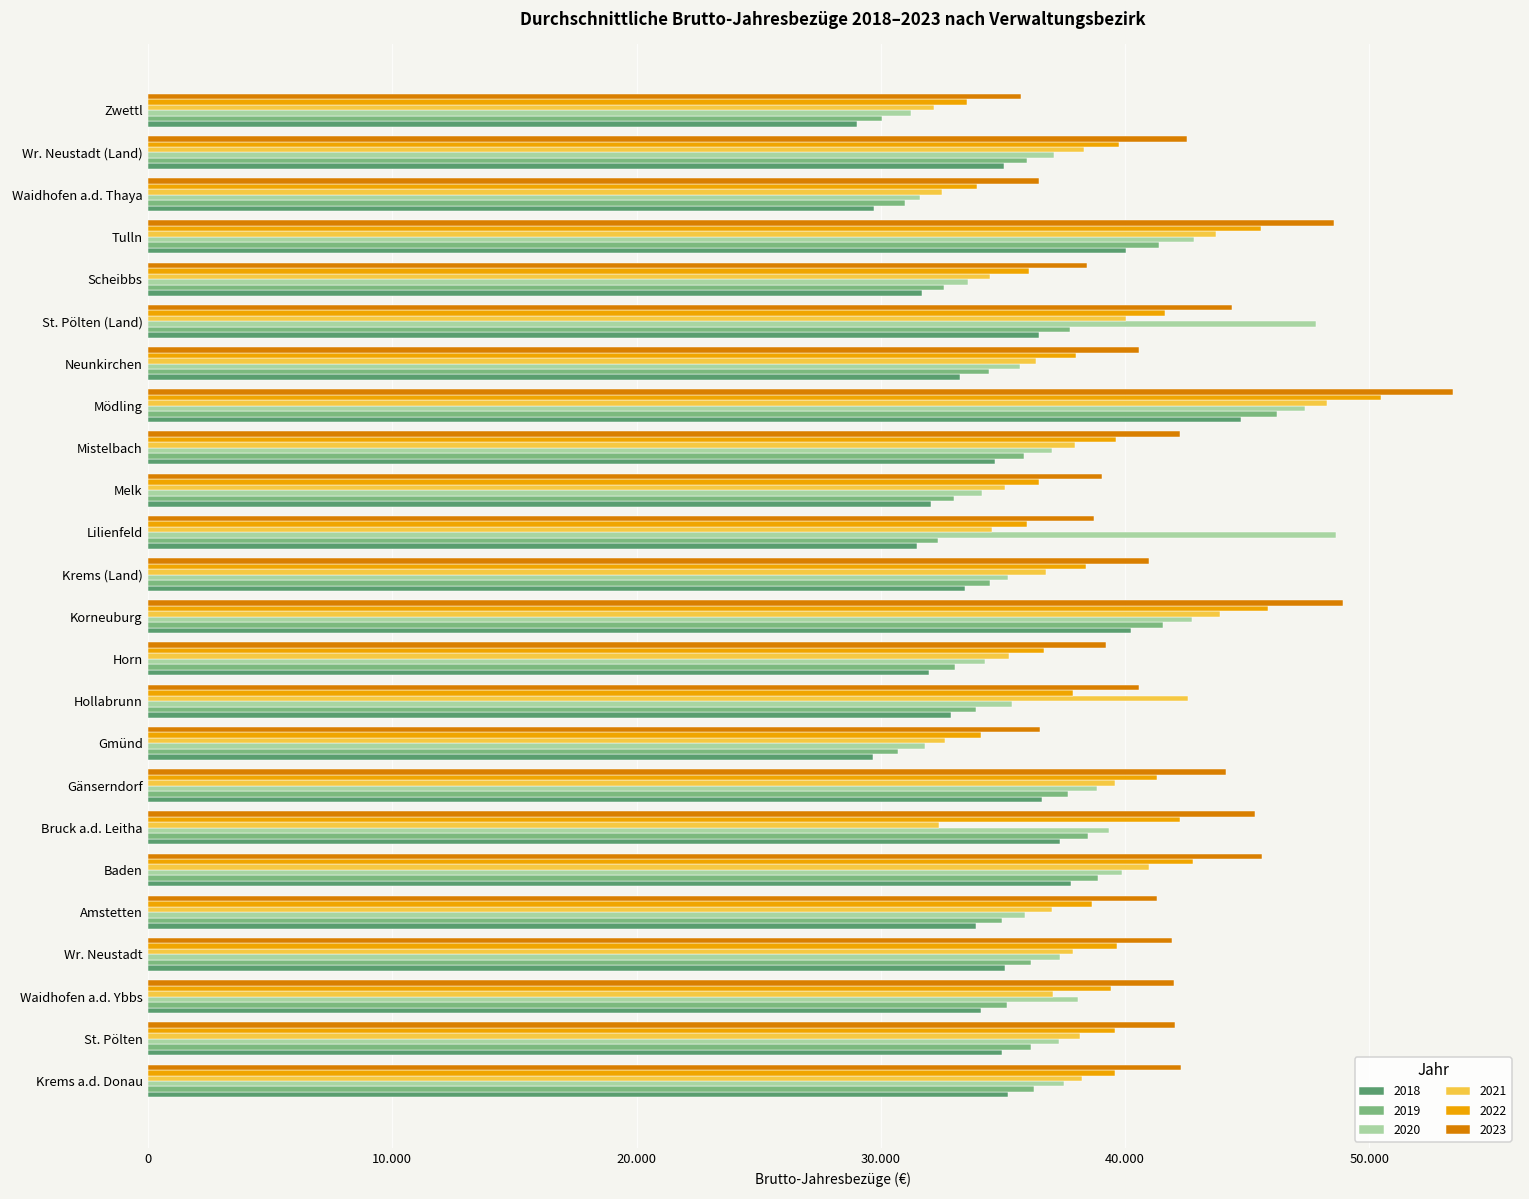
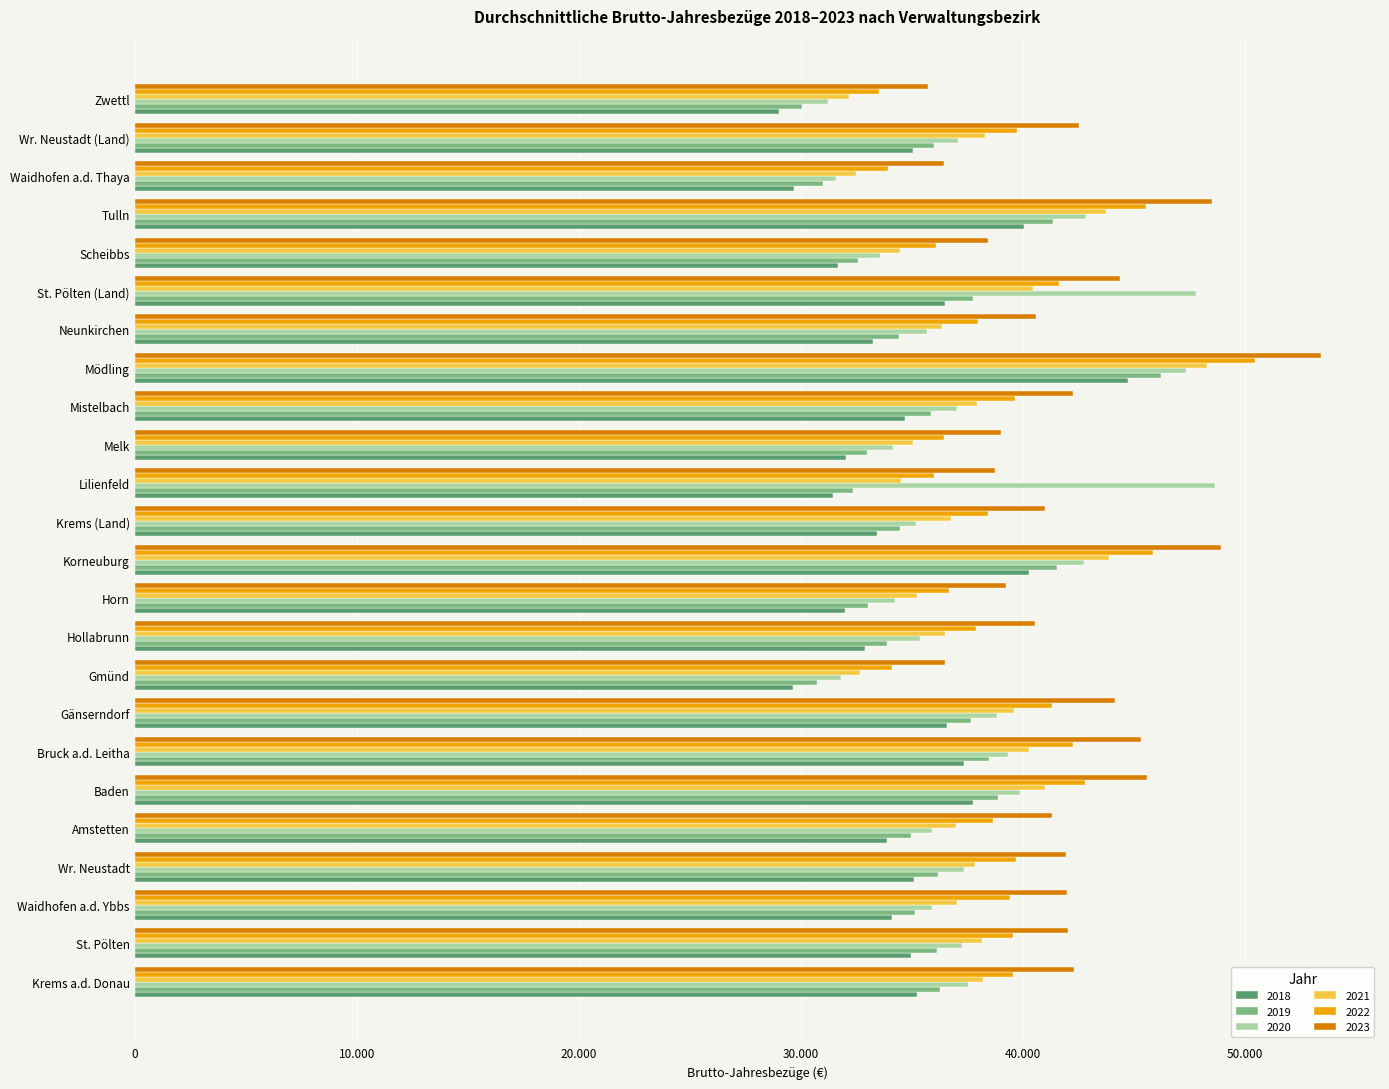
  {
    "2020": {
      "Zwettl": 31.2,
      "Wr. Neustadt (Land)": 37.1,
      "Waidhofen a.d. Thaya": 31.6,
      "Tulln": 42.8,
      "Scheibbs": 33.6,
      "St. Pölten (Land)": 47.8,
      "Neunkirchen": 35.7,
      "Mödling": 47.4,
      "Mistelbach": 37.0,
      "Melk": 34.2,
      "Lilienfeld": 48.7,
      "Krems (Land)": 35.2,
      "Korneuburg": 42.7,
      "Horn": 34.3,
      "Hollabrunn": 35.4,
      "Gmünd": 31.8,
      "Gänserndorf": 38.8,
      "Bruck a.d. Leitha": 39.3,
      "Baden": 39.9,
      "Amstetten": 35.9,
      "Wr. Neustadt": 37.4,
-     "Waidhofen a.d. Ybbs": 38.1,
+     "Waidhofen a.d. Ybbs": 35.9,
      "St. Pölten": 37.3,
      "Krems a.d. Donau": 37.5
    },
    "2021": {
      "Zwettl": 32.2,
      "Wr. Neustadt (Land)": 38.3,
      "Waidhofen a.d. Thaya": 32.5,
      "Tulln": 43.7,
      "Scheibbs": 34.5,
-     "St. Pölten (Land)": 40.0,
+     "St. Pölten (Land)": 40.5,
      "Neunkirchen": 36.4,
      "Mödling": 48.3,
      "Mistelbach": 38.0,
      "Melk": 35.1,
      "Lilienfeld": 34.5,
      "Krems (Land)": 36.8,
      "Korneuburg": 43.9,
      "Horn": 35.2,
-     "Hollabrunn": 42.6,
+     "Hollabrunn": 36.5,
      "Gmünd": 32.6,
      "Gänserndorf": 39.6,
-     "Bruck a.d. Leitha": 32.4,
+     "Bruck a.d. Leitha": 40.3,
      "Baden": 41.0,
      "Amstetten": 37.0,
      "Wr. Neustadt": 37.9,
      "Waidhofen a.d. Ybbs": 37.0,
      "St. Pölten": 38.2,
      "Krems a.d. Donau": 38.2
    }
  }
